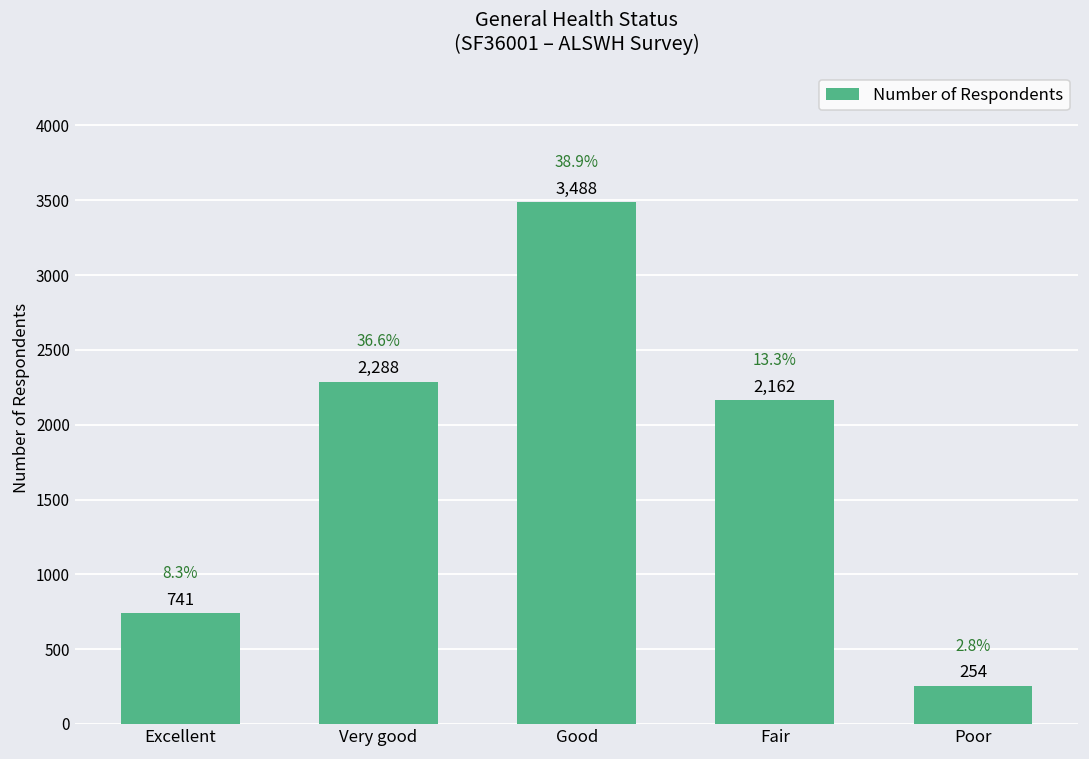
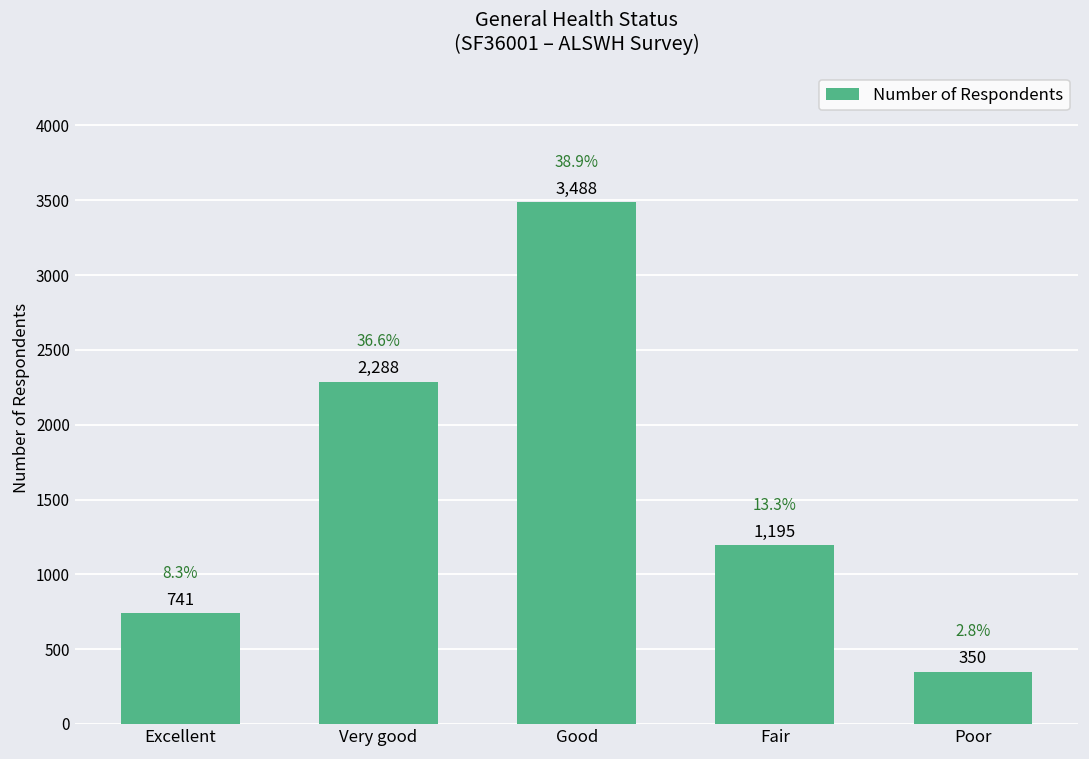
  {
    "Excellent": "741",
    "Very good": "2,288",
    "Good": "3,488",
-   "Fair": "2,162",
-   "Poor": "254"
+   "Fair": "1,195",
+   "Poor": "350"
  }
